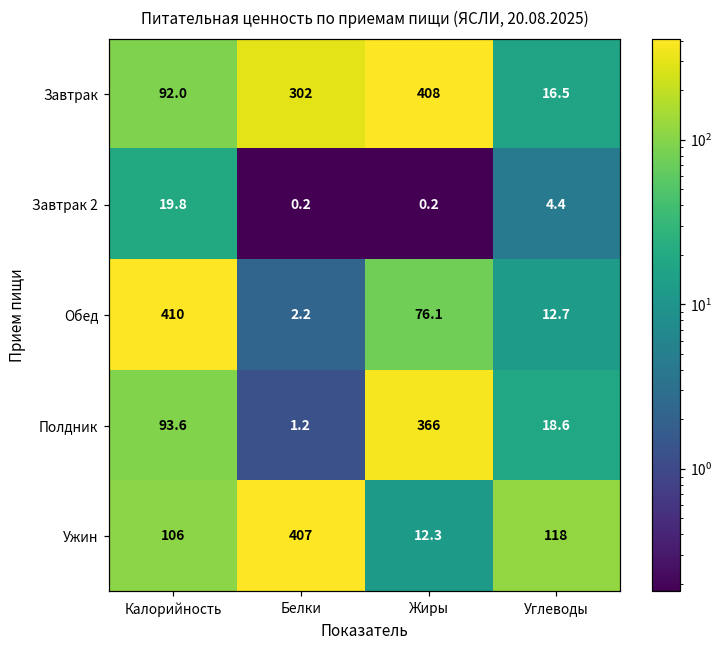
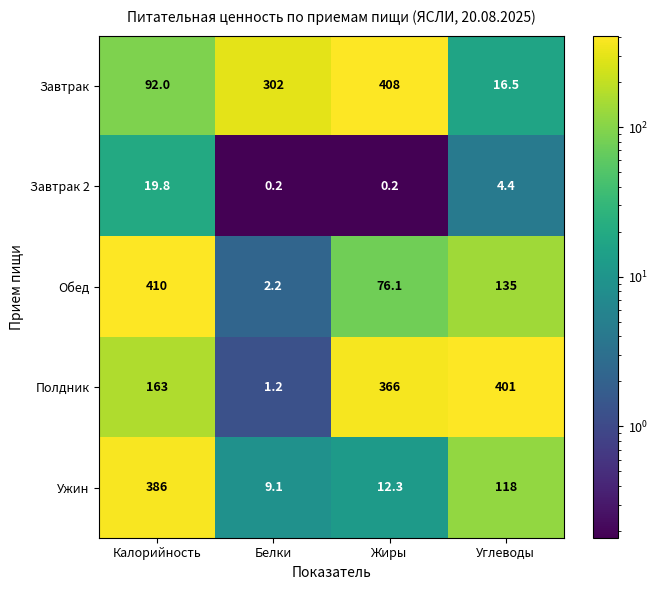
  {
    "Завтрак": {
      "Калорийность": 92.0,
      "Белки": 302,
      "Жиры": 408,
      "Углеводы": 16.5
    },
    "Завтрак 2": {
      "Калорийность": 19.8,
      "Белки": 0.2,
      "Жиры": 0.2,
      "Углеводы": 4.4
    },
    "Обед": {
      "Калорийность": 410,
      "Белки": 2.2,
      "Жиры": 76.1,
-     "Углеводы": 12.7
+     "Углеводы": 135
    },
    "Полдник": {
-     "Калорийность": 93.6,
+     "Калорийность": 163,
      "Белки": 1.2,
      "Жиры": 366,
-     "Углеводы": 18.6
+     "Углеводы": 401
    },
    "Ужин": {
-     "Калорийность": 106,
-     "Белки": 407,
+     "Калорийность": 386,
+     "Белки": 9.1,
      "Жиры": 12.3,
      "Углеводы": 118
    }
  }
